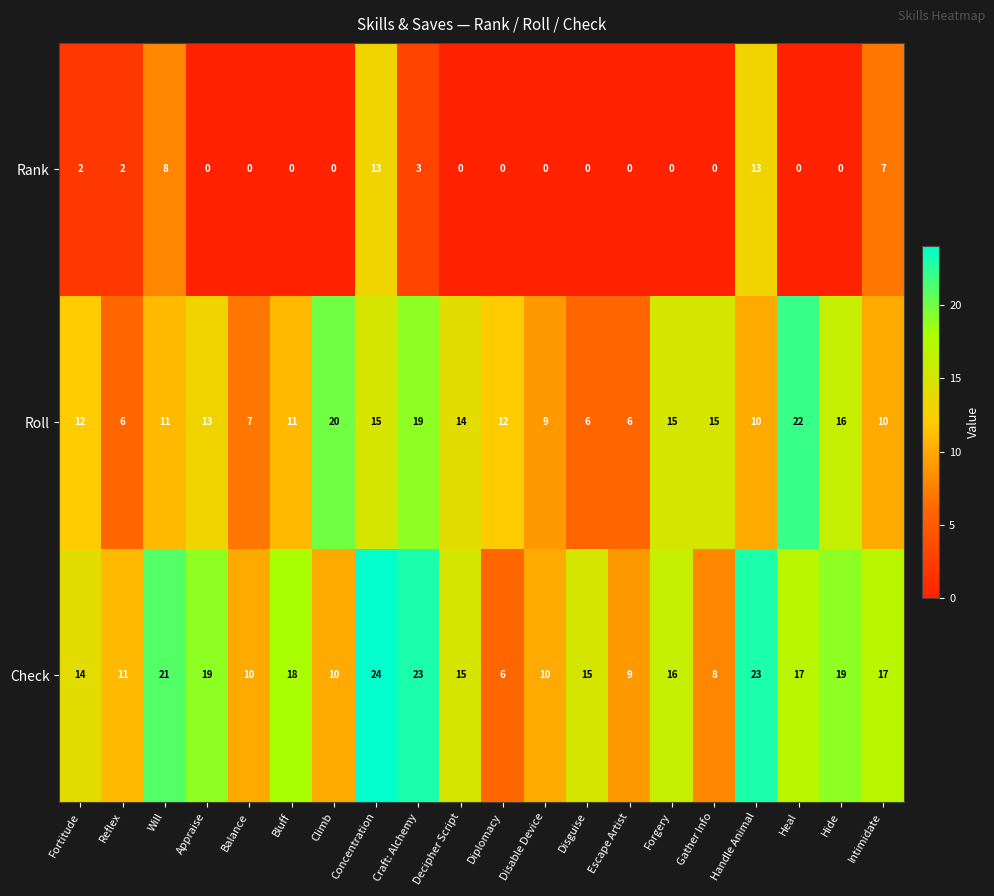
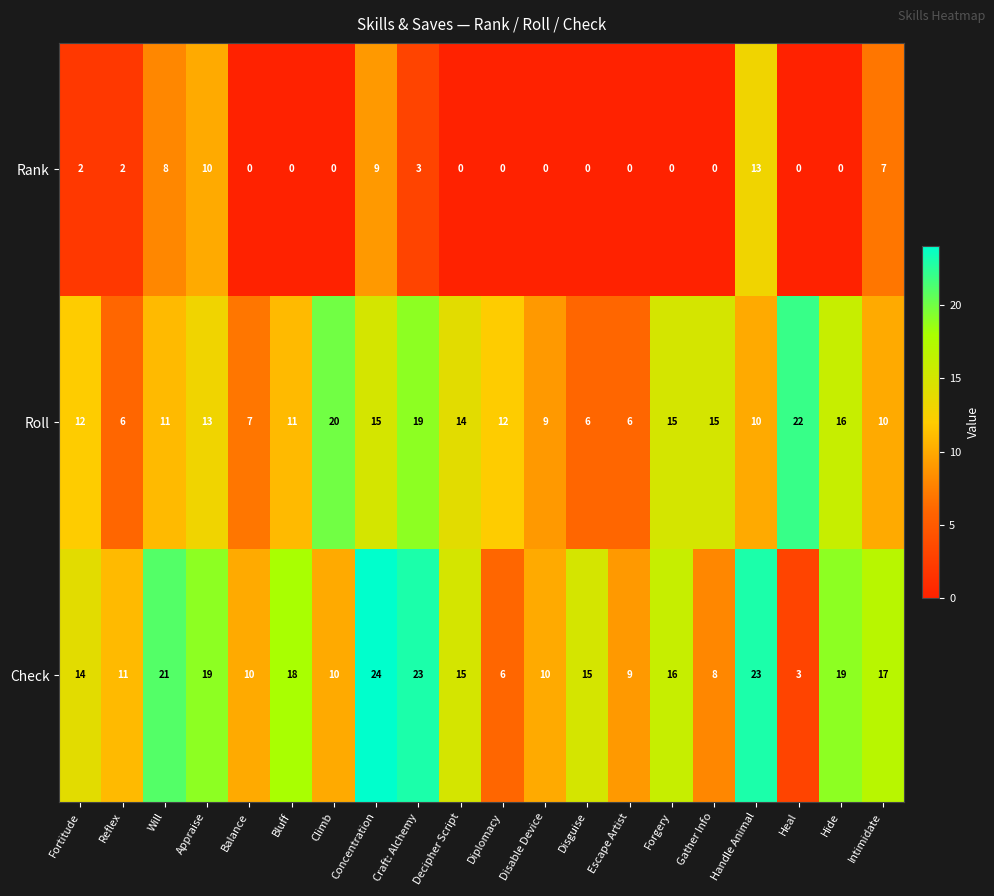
  {
    "Rank": {
      "Fortitude": 2,
      "Reflex": 2,
      "Will": 8,
-     "Appraise": 0,
+     "Appraise": 10,
      "Balance": 0,
      "Bluff": 0,
      "Climb": 0,
-     "Concentration": 13,
+     "Concentration": 9,
      "Craft: Alchemy": 3,
      "Decipher Script": 0,
      "Diplomacy": 0,
      "Disable Device": 0,
      "Disguise": 0,
      "Escape Artist": 0,
      "Forgery": 0,
      "Gather Info": 0,
      "Handle Animal": 13,
      "Heal": 0,
      "Hide": 0,
      "Intimidate": 7
    },
    "Roll": {
      "Fortitude": 12,
      "Reflex": 6,
      "Will": 11,
      "Appraise": 13,
      "Balance": 7,
      "Bluff": 11,
      "Climb": 20,
      "Concentration": 15,
      "Craft: Alchemy": 19,
      "Decipher Script": 14,
      "Diplomacy": 12,
      "Disable Device": 9,
      "Disguise": 6,
      "Escape Artist": 6,
      "Forgery": 15,
      "Gather Info": 15,
      "Handle Animal": 10,
      "Heal": 22,
      "Hide": 16,
      "Intimidate": 10
    },
    "Check": {
      "Fortitude": 14,
      "Reflex": 11,
      "Will": 21,
      "Appraise": 19,
      "Balance": 10,
      "Bluff": 18,
      "Climb": 10,
      "Concentration": 24,
      "Craft: Alchemy": 23,
      "Decipher Script": 15,
      "Diplomacy": 6,
      "Disable Device": 10,
      "Disguise": 15,
      "Escape Artist": 9,
      "Forgery": 16,
      "Gather Info": 8,
      "Handle Animal": 23,
-     "Heal": 17,
+     "Heal": 3,
      "Hide": 19,
      "Intimidate": 17
    }
  }
